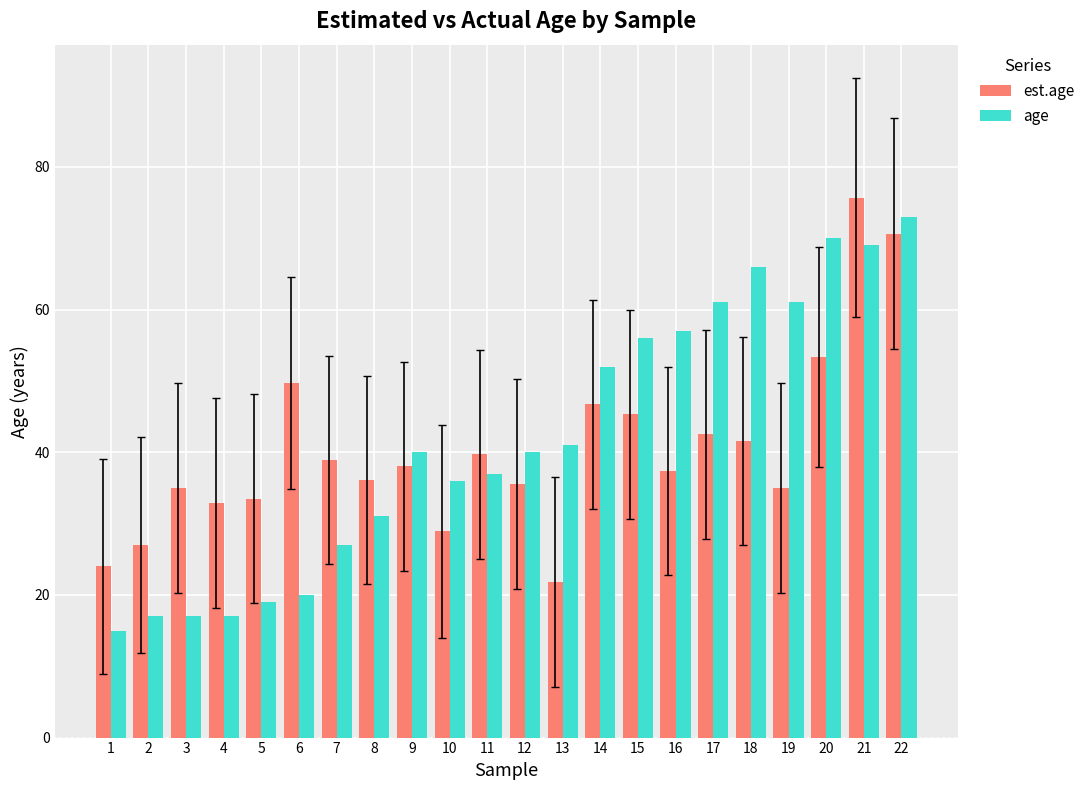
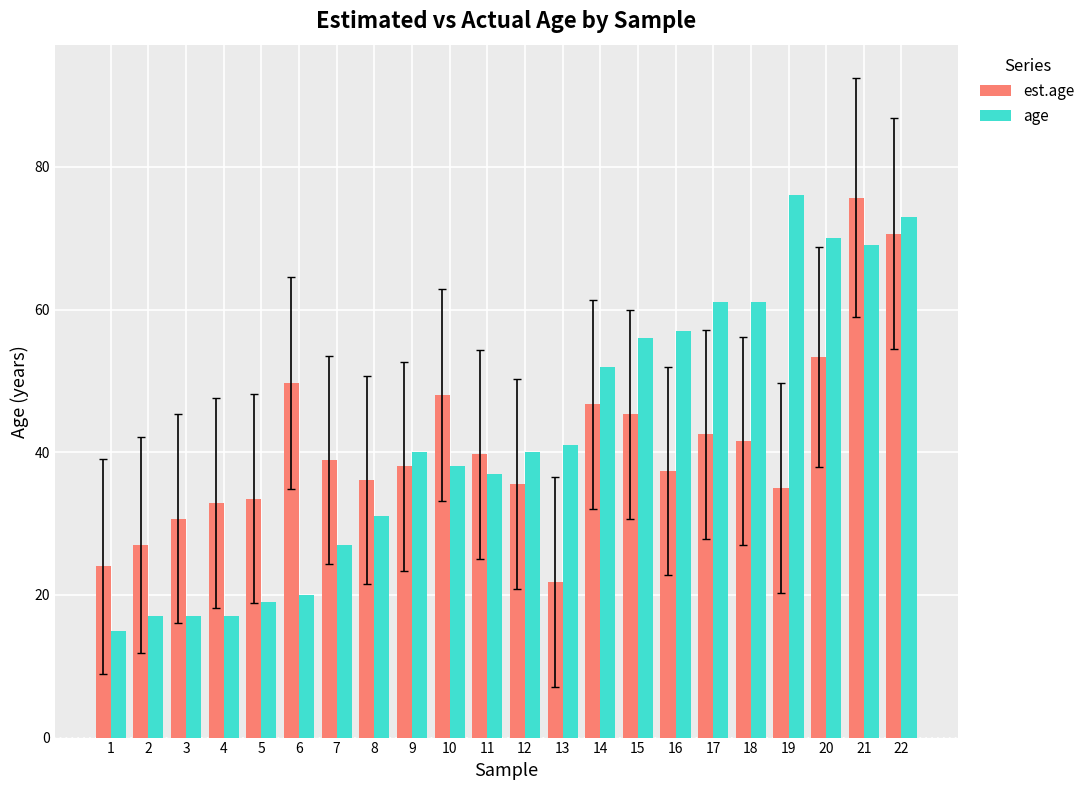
  {
    "est.age": {
      "1": 24,
      "2": 27,
-     "3": 35,
+     "3": 31,
      "4": 33,
      "5": 34,
      "6": 50,
      "7": 39,
      "8": 36,
      "9": 38,
-     "10": 29,
+     "10": 48,
      "11": 40,
      "12": 36,
      "13": 22,
      "14": 47,
      "15": 45,
      "16": 37,
      "17": 43,
      "18": 42,
      "19": 35,
      "20": 53,
      "21": 76,
      "22": 71
    },
    "age": {
      "1": 15,
      "2": 17,
      "3": 17,
      "4": 17,
      "5": 19,
      "6": 20,
      "7": 27,
      "8": 31,
      "9": 40,
-     "10": 36,
+     "10": 38,
      "11": 37,
      "12": 40,
      "13": 41,
      "14": 52,
      "15": 56,
      "16": 57,
      "17": 61,
-     "18": 66,
-     "19": 61,
+     "18": 61,
+     "19": 76,
      "20": 70,
      "21": 69,
      "22": 73
    }
  }
